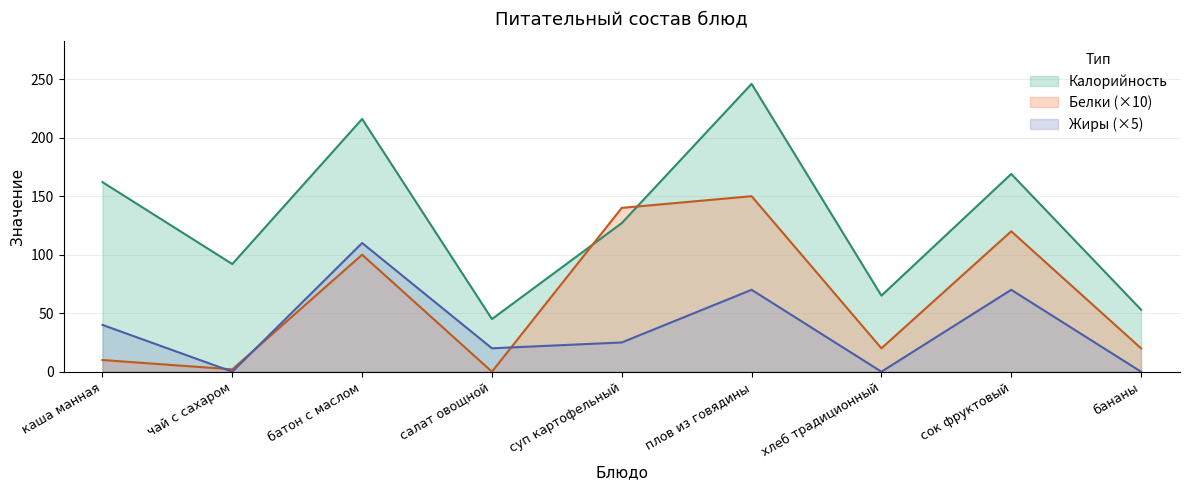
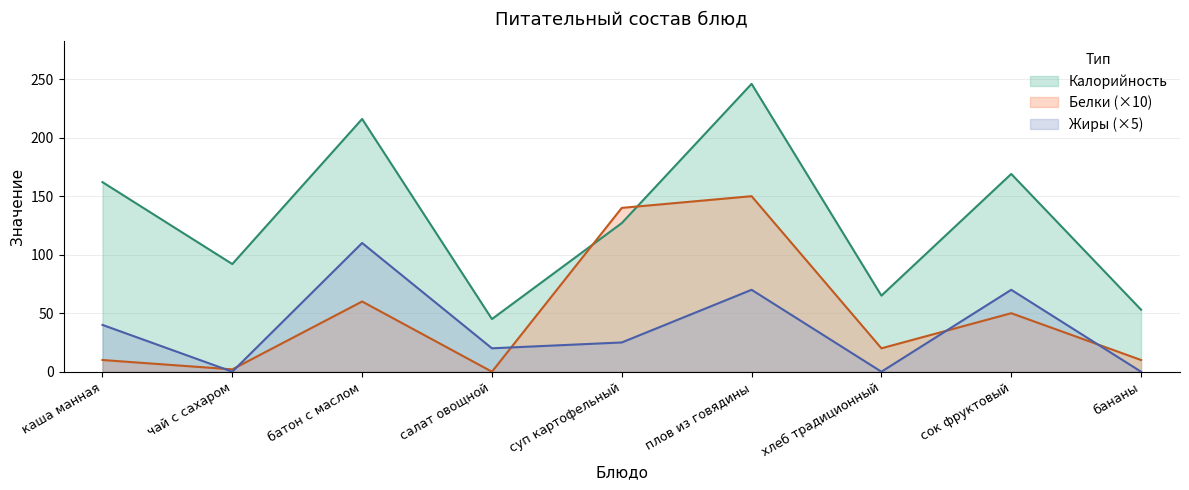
  {
    "Белки (×10)": {
      "каша манная": 10,
-     "батон с маслом": 100,
+     "батон с маслом": 60,
      "салат овощной": 0,
      "суп картофельный": 140,
      "плов из говядины": 150,
      "хлеб традиционный": 20,
-     "сок фруктовый": 120,
-     "бананы": 20
+     "сок фруктовый": 50,
+     "бананы": 10
    }
  }
